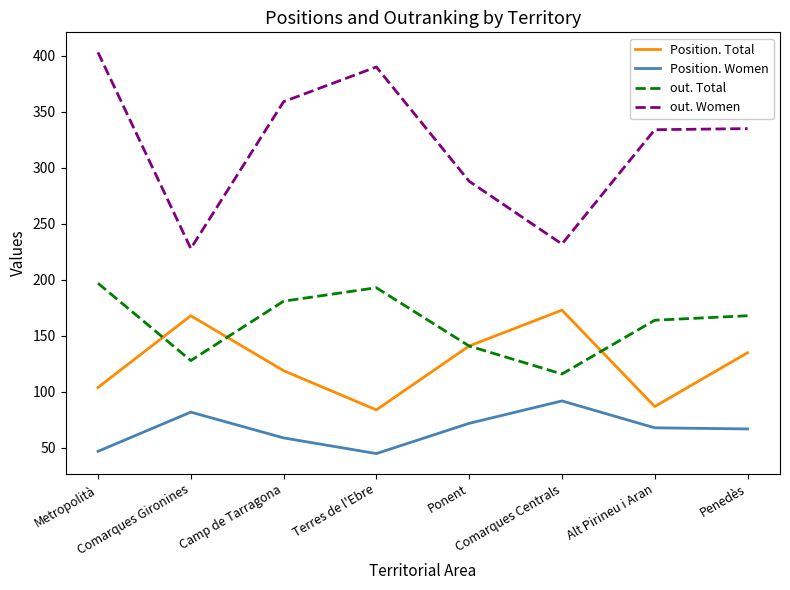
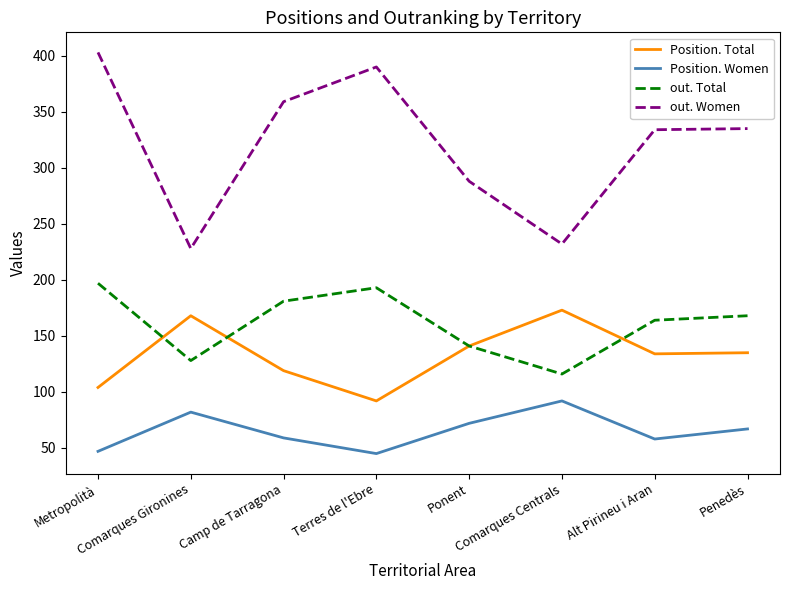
  {
    "Position. Total": {
      "Metropolità": 104,
      "Comarques Gironines": 168,
      "Camp de Tarragona": 119,
-     "Terres de l'Ebre": 84,
+     "Terres de l'Ebre": 92,
      "Comarques Centrals": 173,
-     "Alt Pirineu i Aran": 87,
+     "Alt Pirineu i Aran": 134,
      "Penedès": 135
    },
    "Position. Women": {
      "Metropolità": 47,
      "Comarques Gironines": 82,
      "Camp de Tarragona": 59,
      "Terres de l'Ebre": 45,
      "Ponent": 72,
      "Comarques Centrals": 92,
-     "Alt Pirineu i Aran": 68,
+     "Alt Pirineu i Aran": 58,
      "Penedès": 67
    },
    "out. Total": {
      "Metropolità": 197,
      "Comarques Gironines": 128,
      "Camp de Tarragona": 181,
      "Terres de l'Ebre": 193,
      "Comarques Centrals": 116,
      "Alt Pirineu i Aran": 164,
      "Penedès": 168
    },
    "out. Women": {
      "Metropolità": 403,
      "Comarques Gironines": 228,
      "Camp de Tarragona": 359,
      "Terres de l'Ebre": 390,
      "Ponent": 288,
      "Comarques Centrals": 232,
      "Alt Pirineu i Aran": 334,
      "Penedès": 335
    }
  }
